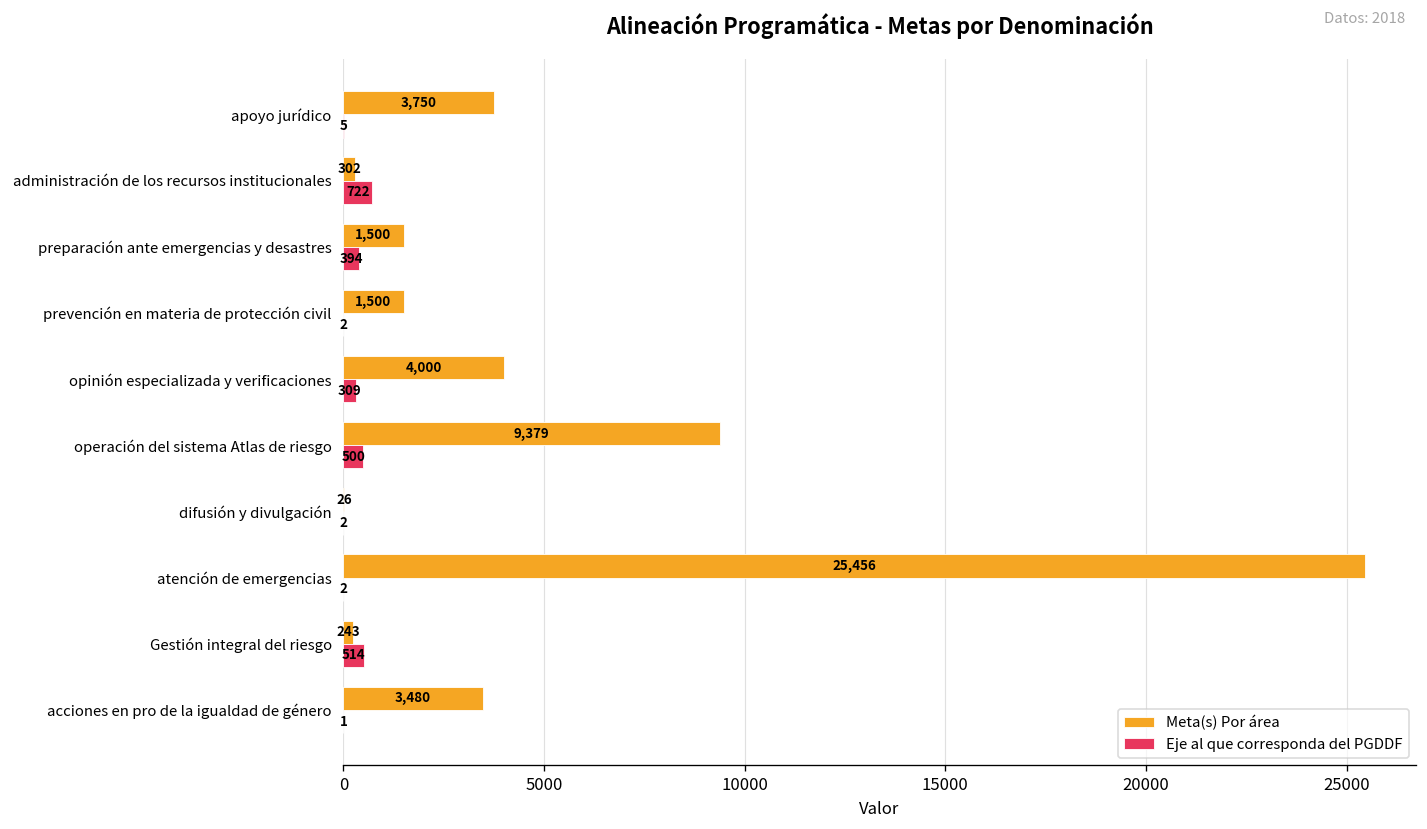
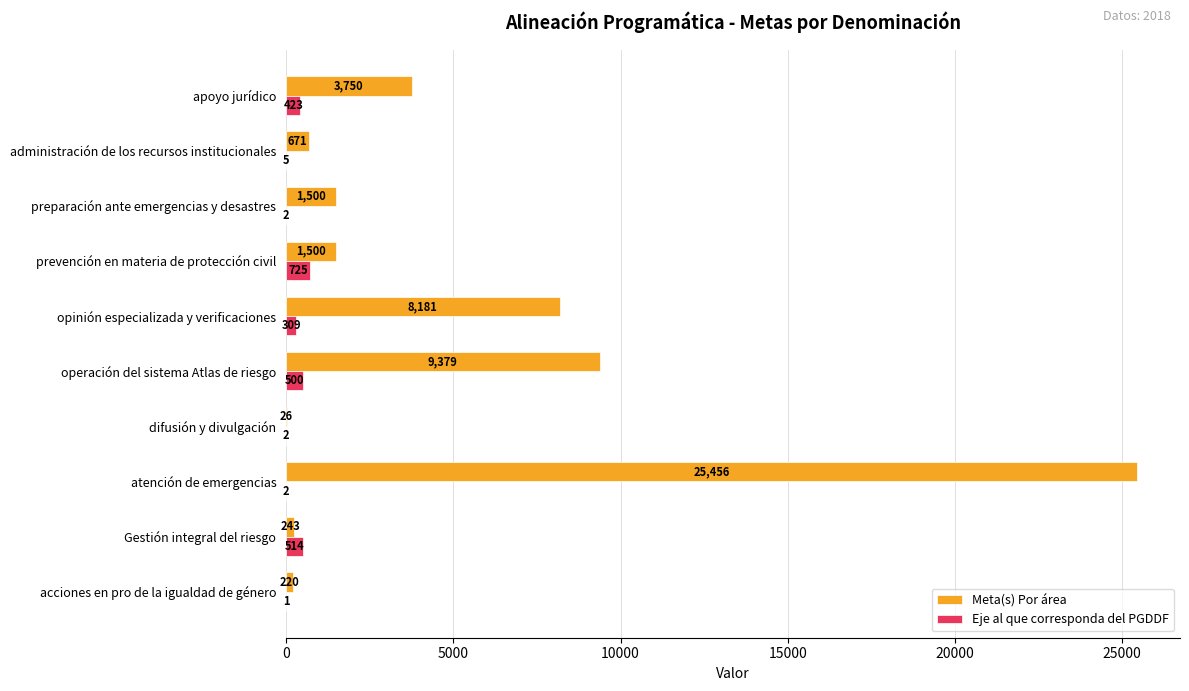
  {
    "Meta(s) Por área": {
      "apoyo jurídico": "3,750",
-     "administración de los recursos institucionales": "302",
+     "administración de los recursos institucionales": "671",
      "preparación ante emergencias y desastres": "1,500",
      "prevención en materia de protección civil": "1,500",
-     "opinión especializada y verificaciones": "4,000",
+     "opinión especializada y verificaciones": "8,181",
      "operación del sistema Atlas de riesgo": "9,379",
      "difusión y divulgación": "26",
      "atención de emergencias": "25,456",
      "Gestión integral del riesgo": "243",
-     "acciones en pro de la igualdad de género": "3,480"
+     "acciones en pro de la igualdad de género": "220"
    },
    "Eje al que corresponda del PGDDF": {
-     "apoyo jurídico": "5",
-     "administración de los recursos institucionales": "722",
-     "preparación ante emergencias y desastres": "394",
-     "prevención en materia de protección civil": "2",
+     "apoyo jurídico": "423",
+     "administración de los recursos institucionales": "5",
+     "preparación ante emergencias y desastres": "2",
+     "prevención en materia de protección civil": "725",
      "opinión especializada y verificaciones": "309",
      "operación del sistema Atlas de riesgo": "500",
      "difusión y divulgación": "2",
      "atención de emergencias": "2",
      "Gestión integral del riesgo": "514",
      "acciones en pro de la igualdad de género": "1"
    }
  }
